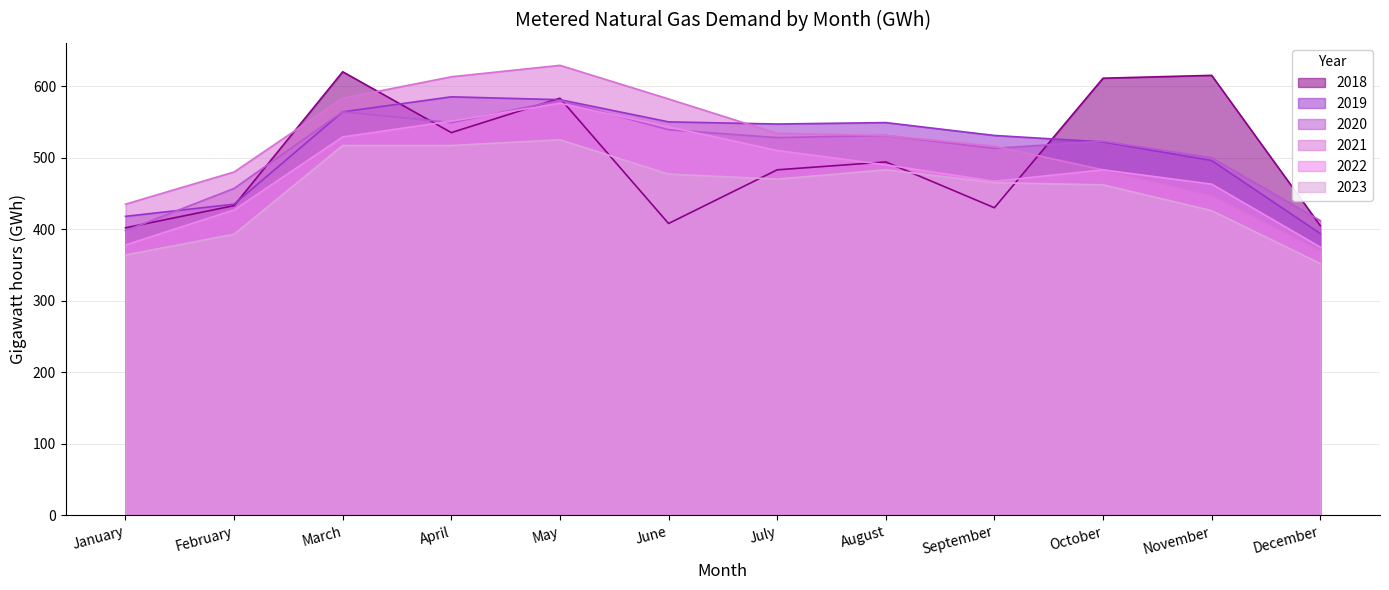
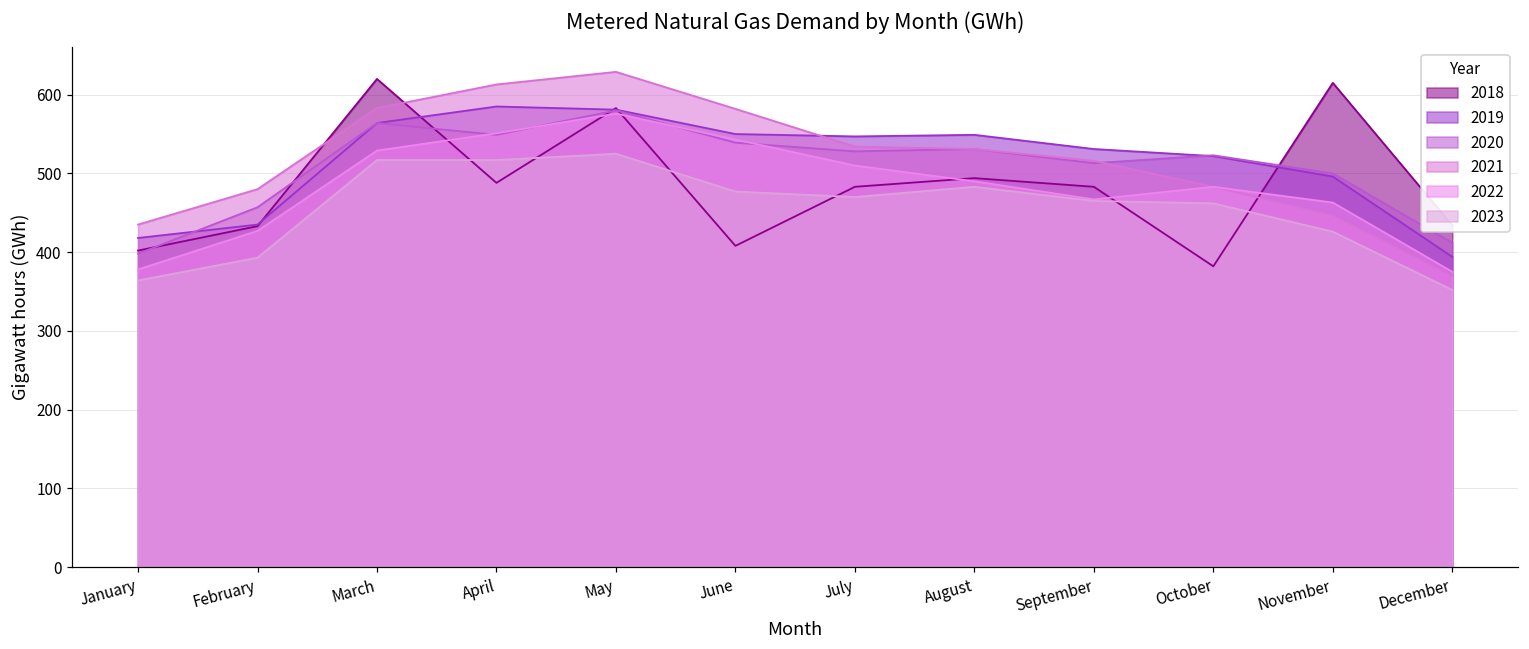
  {
    "2018": {
      "January": 400,
      "March": 620,
-     "April": 540,
+     "April": 490,
      "June": 410,
      "July": 480,
      "August": 490,
-     "September": 430,
-     "October": 610,
+     "September": 480,
+     "October": 380,
      "November": 620,
-     "December": 410
+     "December": 430
    }
  }
